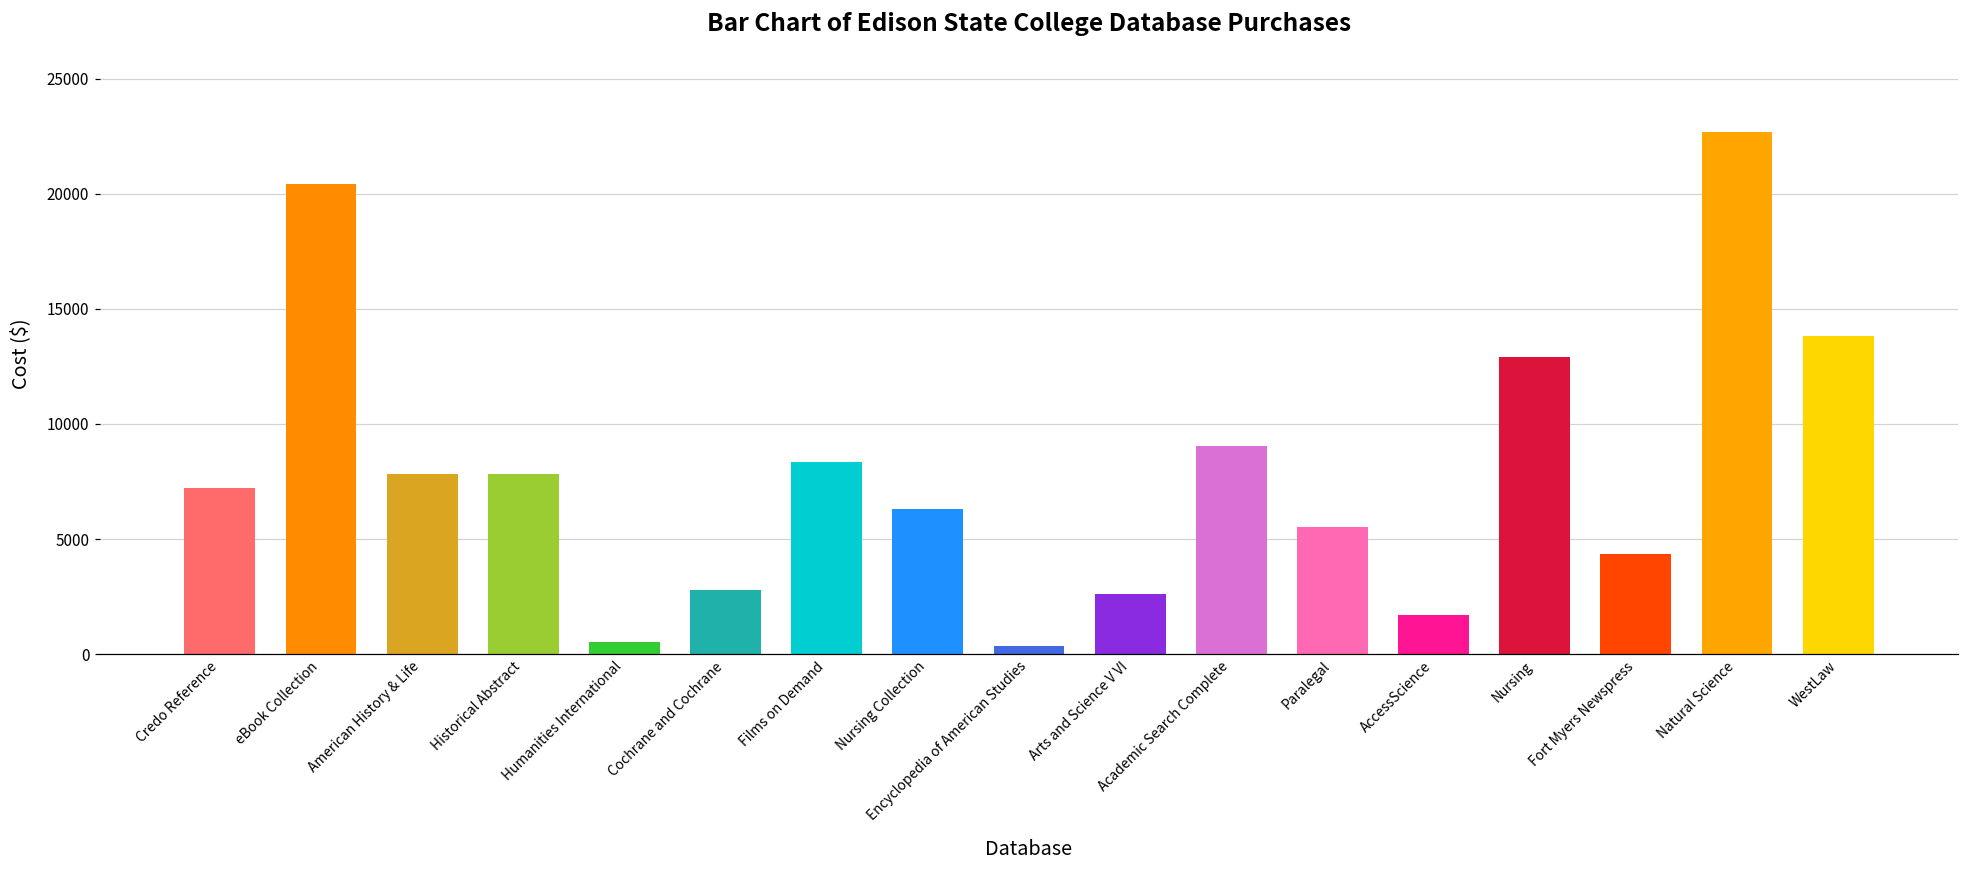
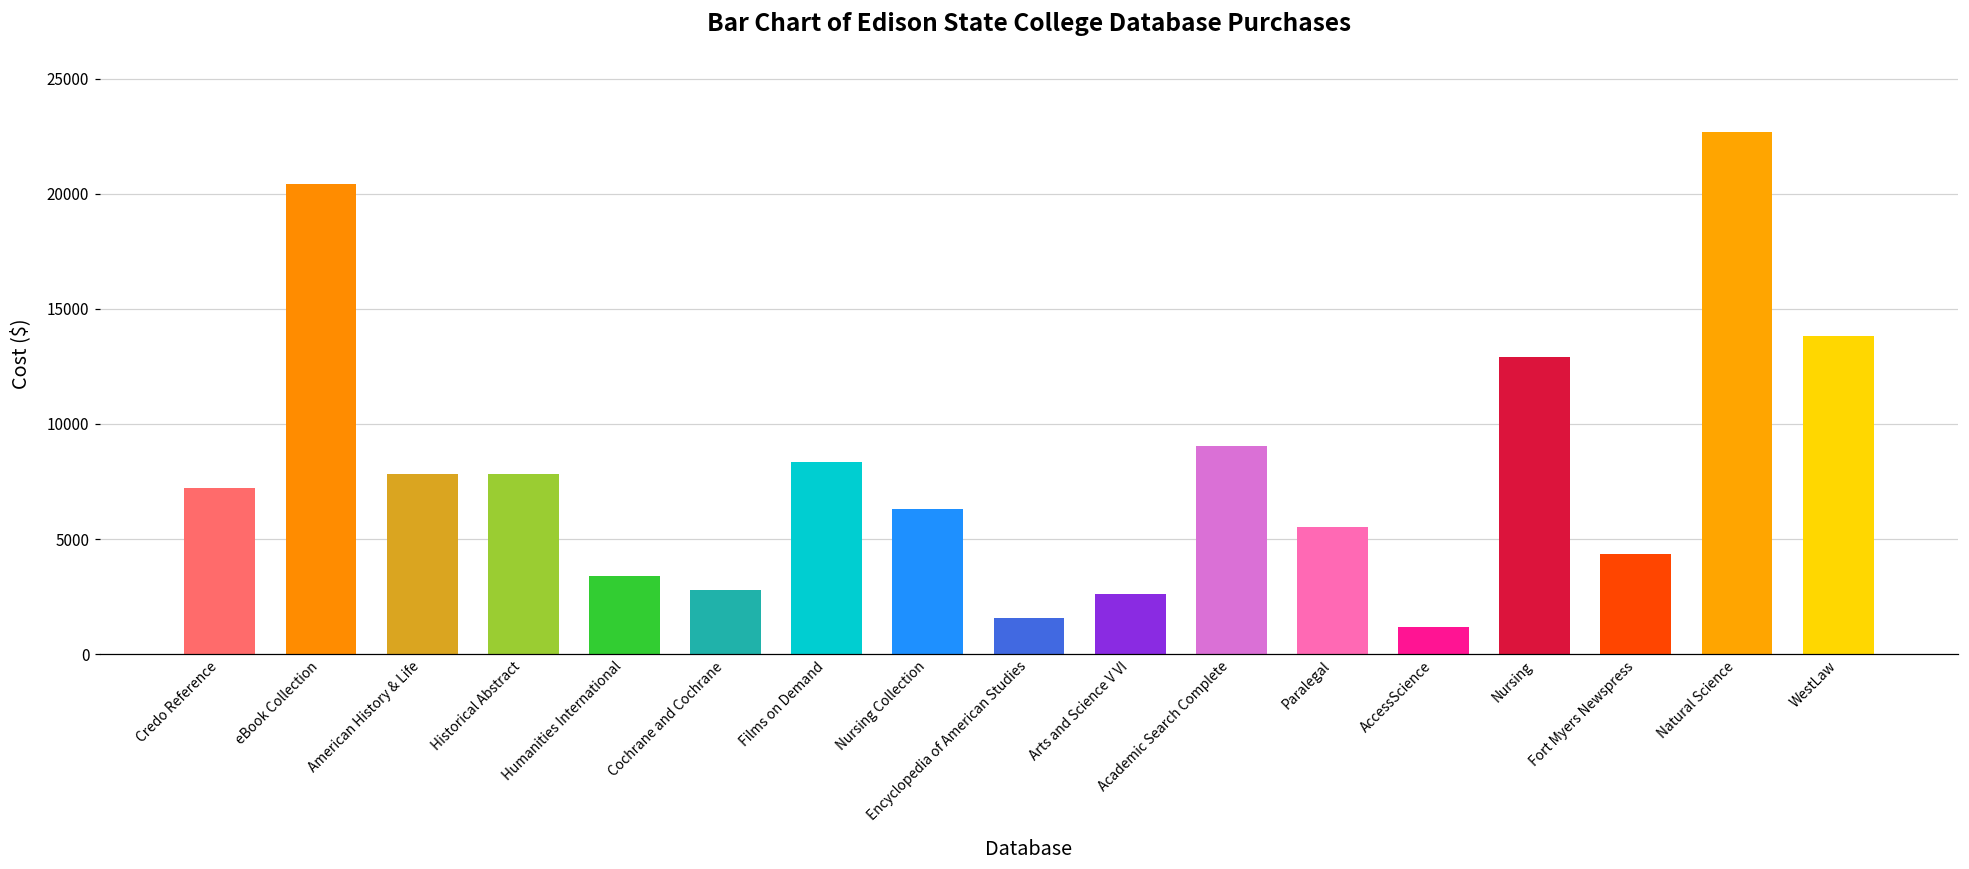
  {
    "Credo Reference": 7200,
    "eBook Collection": 20400,
    "American History & Life": 7800,
    "Historical Abstract": 7800,
-   "Humanities International": 500,
+   "Humanities International": 3400,
    "Cochrane and Cochrane": 2800,
    "Films on Demand": 8400,
    "Nursing Collection": 6300,
-   "Encyclopedia of American Studies": 300,
+   "Encyclopedia of American Studies": 1600,
    "Arts and Science V VI": 2600,
    "Academic Search Complete": 9000,
    "Paralegal": 5500,
-   "AccessScience": 1700,
+   "AccessScience": 1200,
    "Nursing": 12900,
    "Fort Myers Newspress": 4400,
    "Natural Science": 22700,
    "WestLaw": 13800
  }
